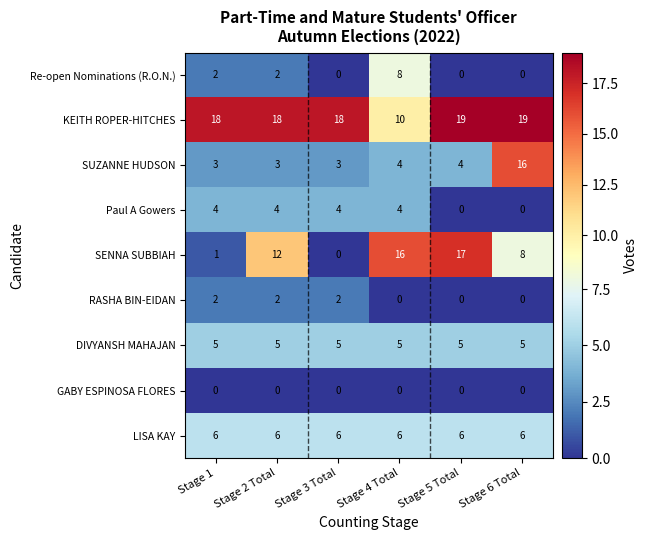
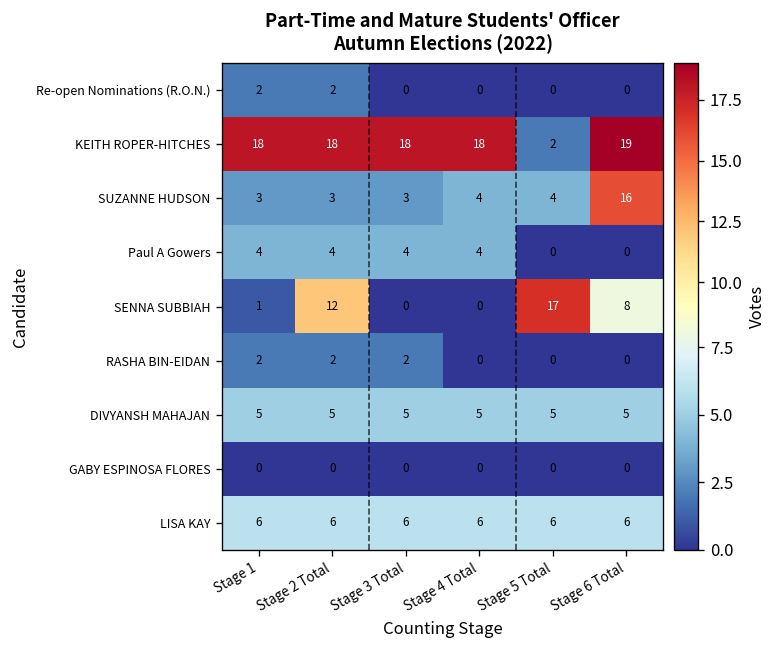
  {
    "Re-open Nominations (R.O.N.)": {
      "Stage 1": 2,
      "Stage 2 Total": 2,
      "Stage 3 Total": 0,
-     "Stage 4 Total": 8,
+     "Stage 4 Total": 0,
      "Stage 5 Total": 0,
      "Stage 6 Total": 0
    },
    "KEITH ROPER-HITCHES": {
      "Stage 1": 18,
      "Stage 2 Total": 18,
      "Stage 3 Total": 18,
-     "Stage 4 Total": 10,
-     "Stage 5 Total": 19,
+     "Stage 4 Total": 18,
+     "Stage 5 Total": 2,
      "Stage 6 Total": 19
    },
    "SUZANNE HUDSON": {
      "Stage 1": 3,
      "Stage 2 Total": 3,
      "Stage 3 Total": 3,
      "Stage 4 Total": 4,
      "Stage 5 Total": 4,
      "Stage 6 Total": 16
    },
    "Paul A Gowers": {
      "Stage 1": 4,
      "Stage 2 Total": 4,
      "Stage 3 Total": 4,
      "Stage 4 Total": 4,
      "Stage 5 Total": 0,
      "Stage 6 Total": 0
    },
    "SENNA SUBBIAH": {
      "Stage 1": 1,
      "Stage 2 Total": 12,
      "Stage 3 Total": 0,
-     "Stage 4 Total": 16,
+     "Stage 4 Total": 0,
      "Stage 5 Total": 17,
      "Stage 6 Total": 8
    },
    "RASHA BIN-EIDAN": {
      "Stage 1": 2,
      "Stage 2 Total": 2,
      "Stage 3 Total": 2,
      "Stage 4 Total": 0,
      "Stage 5 Total": 0,
      "Stage 6 Total": 0
    },
    "DIVYANSH MAHAJAN": {
      "Stage 1": 5,
      "Stage 2 Total": 5,
      "Stage 3 Total": 5,
      "Stage 4 Total": 5,
      "Stage 5 Total": 5,
      "Stage 6 Total": 5
    },
    "GABY ESPINOSA FLORES": {
      "Stage 1": 0,
      "Stage 2 Total": 0,
      "Stage 3 Total": 0,
      "Stage 4 Total": 0,
      "Stage 5 Total": 0,
      "Stage 6 Total": 0
    },
    "LISA KAY": {
      "Stage 1": 6,
      "Stage 2 Total": 6,
      "Stage 3 Total": 6,
      "Stage 4 Total": 6,
      "Stage 5 Total": 6,
      "Stage 6 Total": 6
    }
  }
